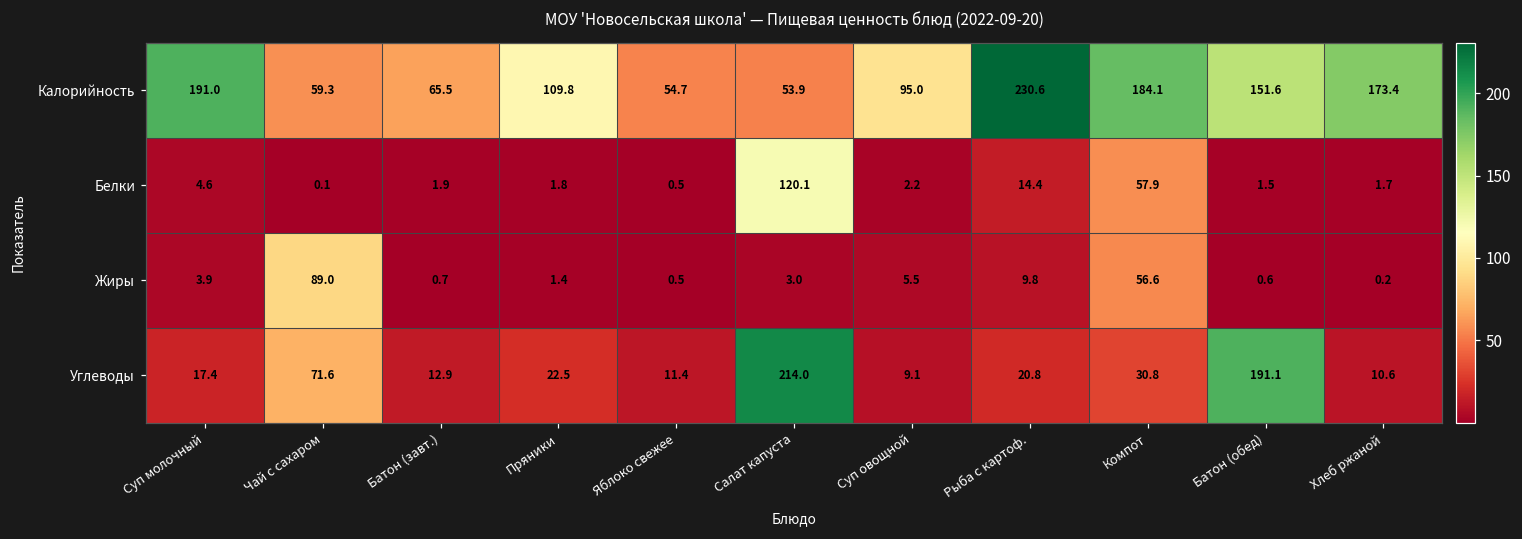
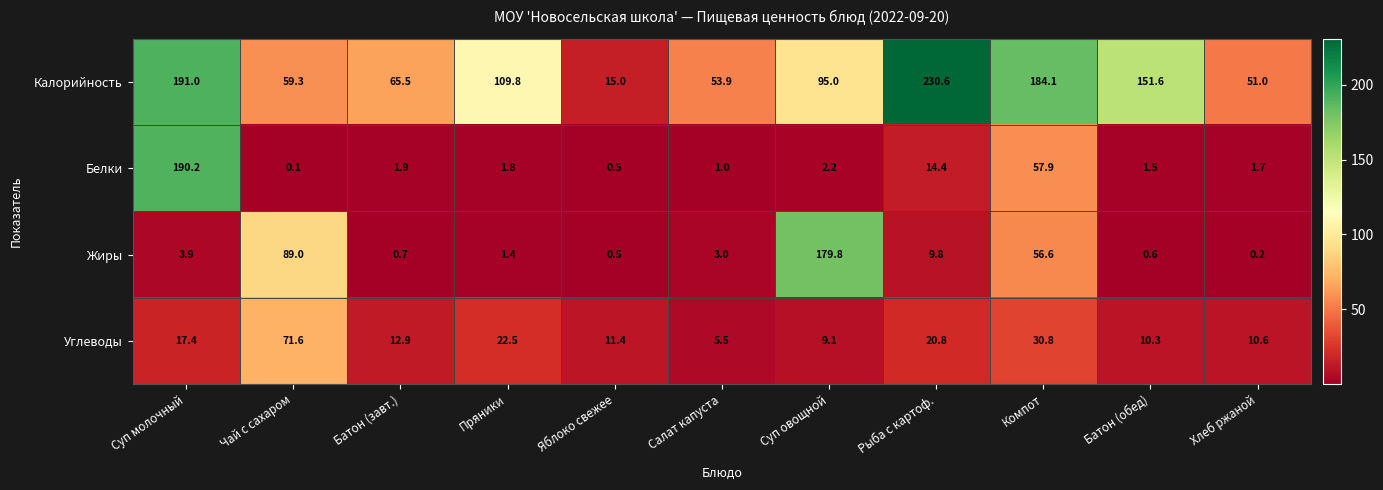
  {
    "Калорийность": {
      "Суп молочный": 191.0,
      "Чай с сахаром": 59.3,
      "Батон (завт.)": 65.5,
      "Пряники": 109.8,
-     "Яблоко свежее": 54.7,
+     "Яблоко свежее": 15.0,
      "Салат капуста": 53.9,
      "Суп овощной": 95.0,
      "Рыба с картоф.": 230.6,
      "Компот": 184.1,
      "Батон (обед)": 151.6,
-     "Хлеб ржаной": 173.4
+     "Хлеб ржаной": 51.0
    },
    "Белки": {
-     "Суп молочный": 4.6,
+     "Суп молочный": 190.2,
      "Чай с сахаром": 0.1,
      "Батон (завт.)": 1.9,
      "Пряники": 1.8,
      "Яблоко свежее": 0.5,
-     "Салат капуста": 120.1,
+     "Салат капуста": 1.0,
      "Суп овощной": 2.2,
      "Рыба с картоф.": 14.4,
      "Компот": 57.9,
      "Батон (обед)": 1.5,
      "Хлеб ржаной": 1.7
    },
    "Жиры": {
      "Суп молочный": 3.9,
      "Чай с сахаром": 89.0,
      "Батон (завт.)": 0.7,
      "Пряники": 1.4,
      "Яблоко свежее": 0.5,
      "Салат капуста": 3.0,
-     "Суп овощной": 5.5,
+     "Суп овощной": 179.8,
      "Рыба с картоф.": 9.8,
      "Компот": 56.6,
      "Батон (обед)": 0.6,
      "Хлеб ржаной": 0.2
    },
    "Углеводы": {
      "Суп молочный": 17.4,
      "Чай с сахаром": 71.6,
      "Батон (завт.)": 12.9,
      "Пряники": 22.5,
      "Яблоко свежее": 11.4,
-     "Салат капуста": 214.0,
+     "Салат капуста": 5.5,
      "Суп овощной": 9.1,
      "Рыба с картоф.": 20.8,
      "Компот": 30.8,
-     "Батон (обед)": 191.1,
+     "Батон (обед)": 10.3,
      "Хлеб ржаной": 10.6
    }
  }
